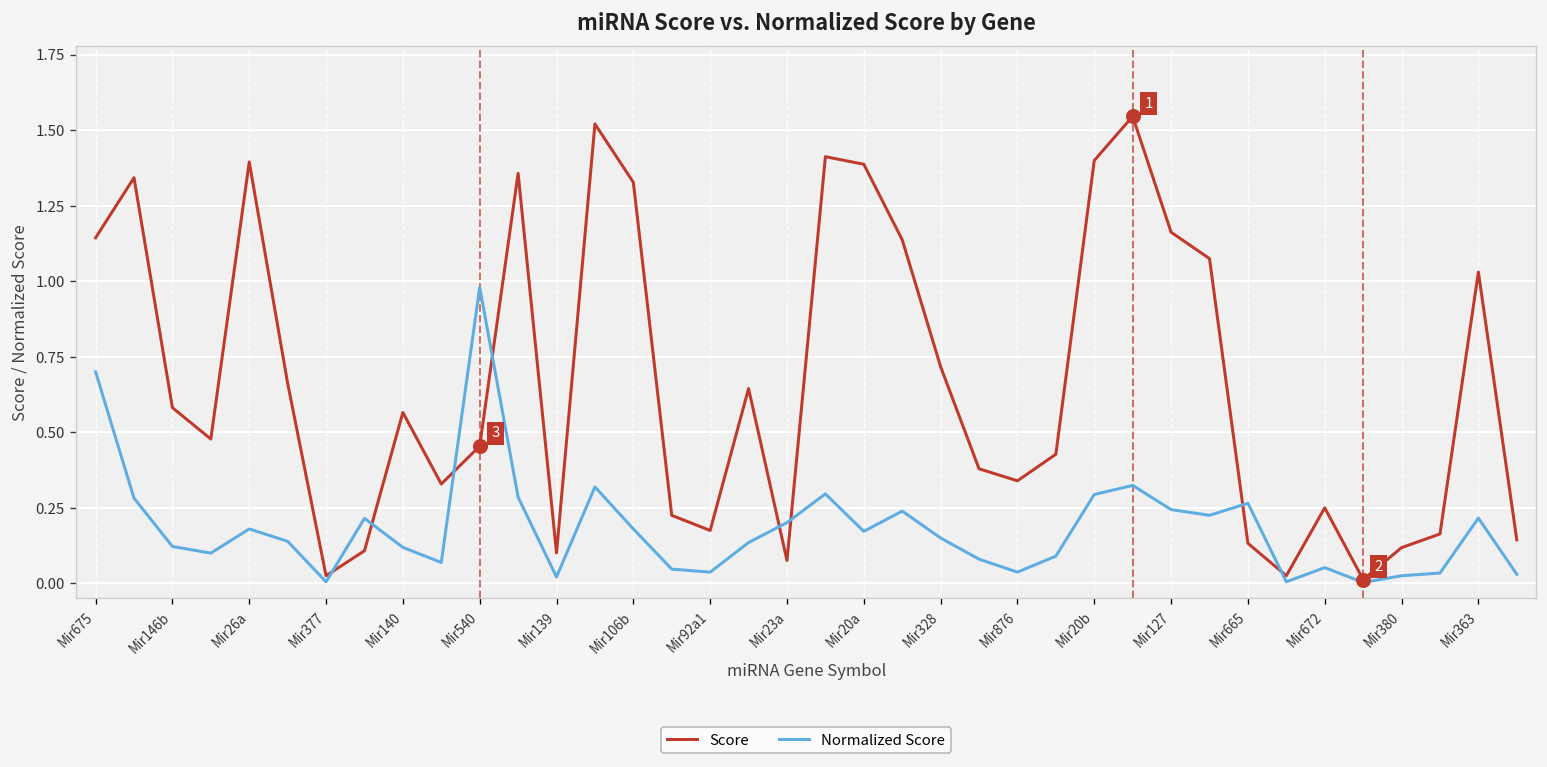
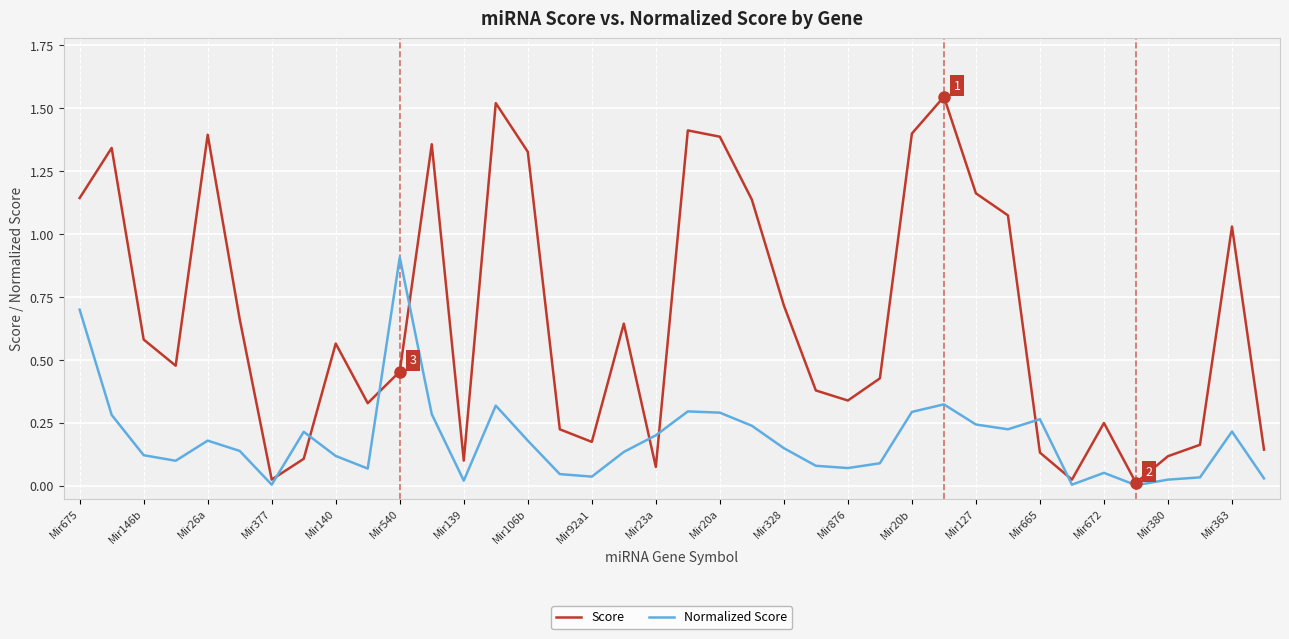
  {
    "Normalized Score": {
      "Mir675": 0.70,
      "Mir26a": 0.18,
      "Mir377": 0.01,
-     "Mir540": 0.98,
+     "Mir540": 0.91,
      "Mir139": 0.02,
      "Mir106b": 0.18,
      "Mir23a": 0.20,
-     "Mir20a": 0.17,
+     "Mir20a": 0.29,
      "Mir328": 0.15,
-     "Mir876": 0.04,
+     "Mir876": 0.07,
      "Mir20b": 0.29,
      "Mir127": 0.24,
      "Mir665": 0.27,
      "Mir380": 0.03
    }
  }
